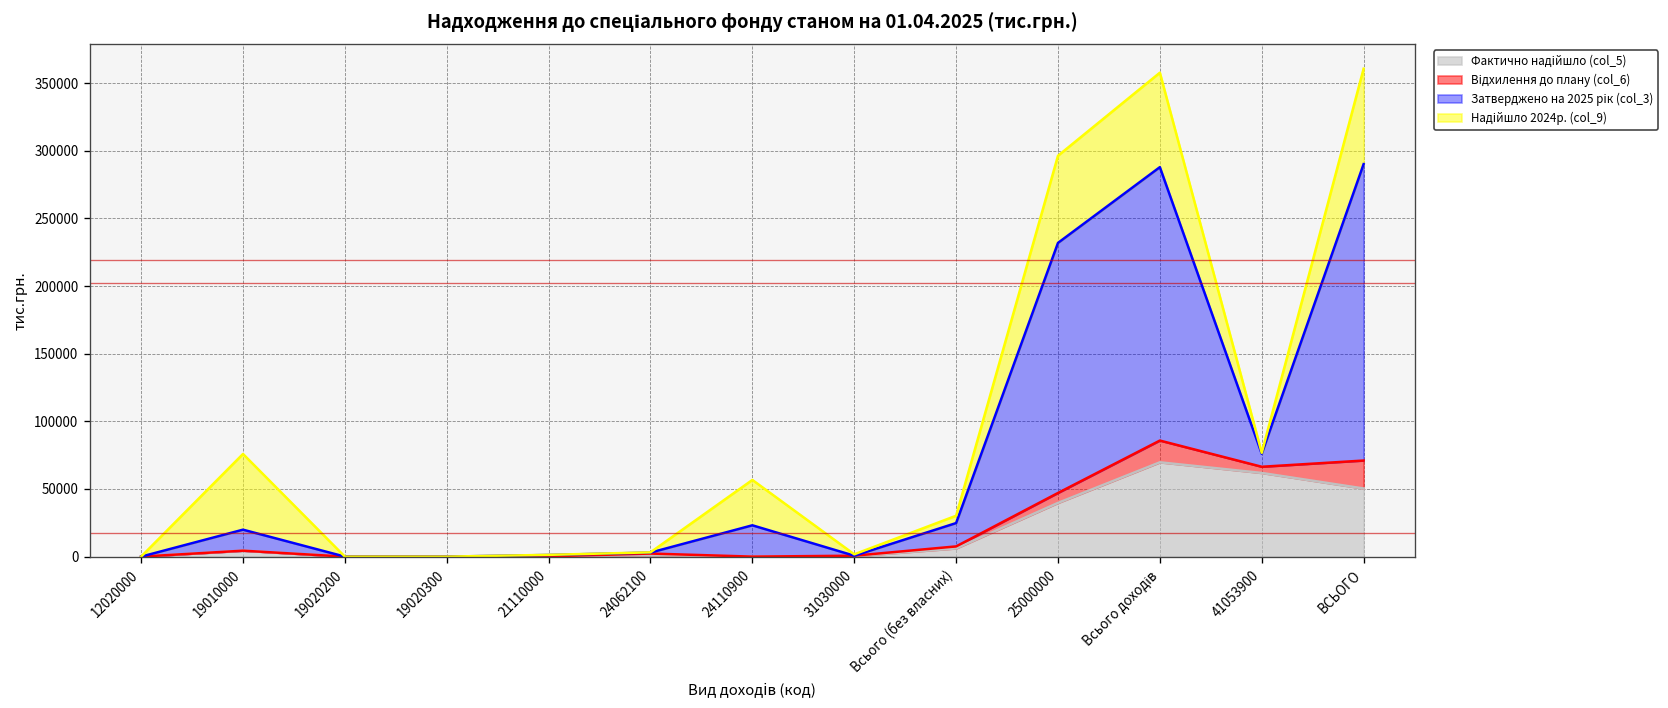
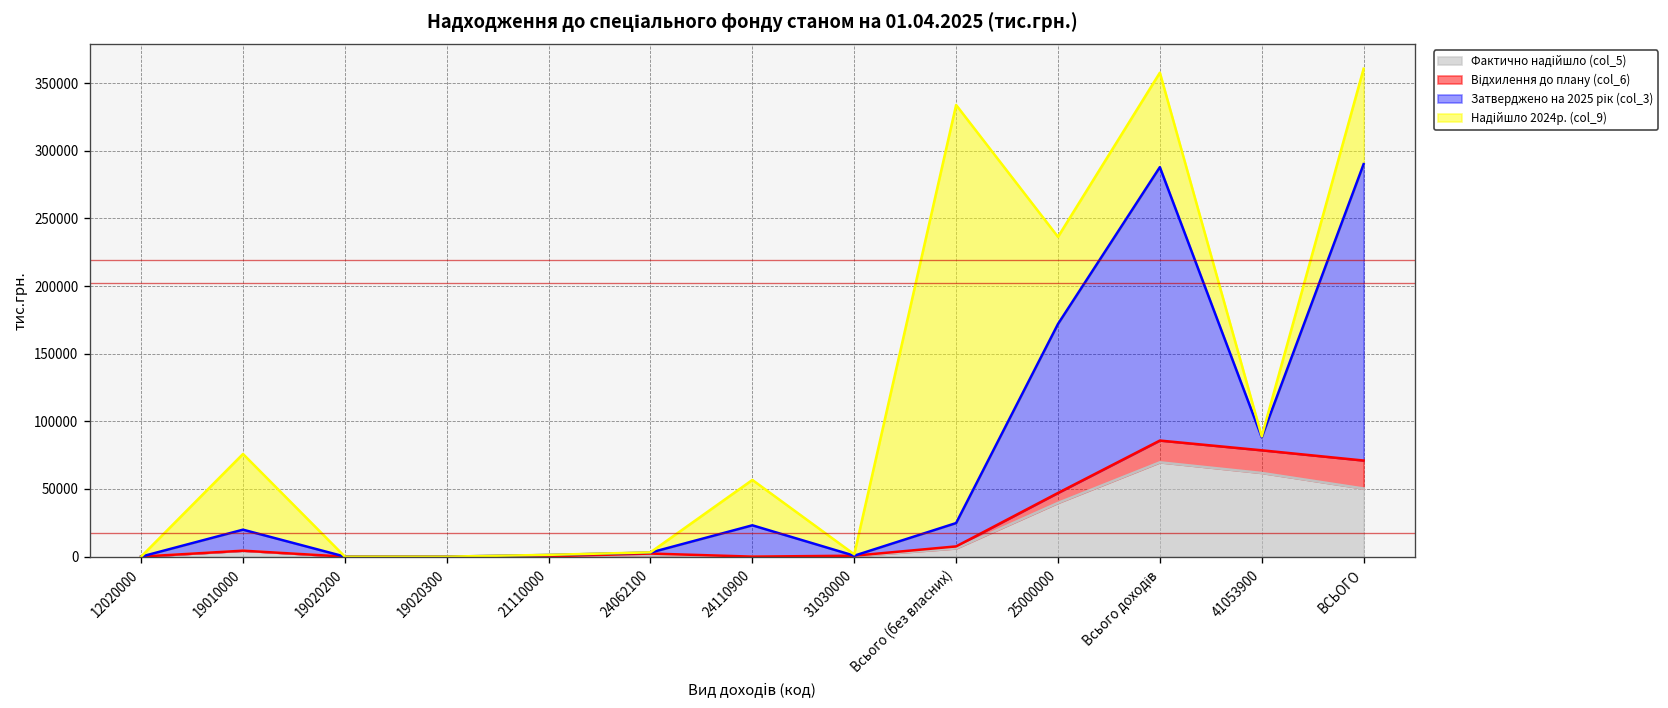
  {
    "Фактично надійшло (col_5)": {
      "25000000": 40000,
      "Всього доходів": 70000,
      "41053900": 62000,
      "ВСЬОГО": 50000
    },
    "Відхилення до плану (col_6)": {
      "25000000": 7000,
      "Всього доходів": 16000,
-     "41053900": 5000,
+     "41053900": 17000,
      "ВСЬОГО": 21000
    },
    "Затверджено на 2025 рік (col_3)": {
      "19010000": 16000,
      "24110900": 23000,
      "Всього (без власних)": 17000,
-     "25000000": 185000,
+     "25000000": 125000,
      "Всього доходів": 202000,
      "ВСЬОГО": 219000
    },
    "Надійшло 2024р. (col_9)": {
      "19010000": 56000,
      "24110900": 34000,
-     "Всього (без власних)": 5000,
+     "Всього (без власних)": 309000,
      "25000000": 64000,
      "Всього доходів": 70000,
      "ВСЬОГО": 71000
    }
  }
